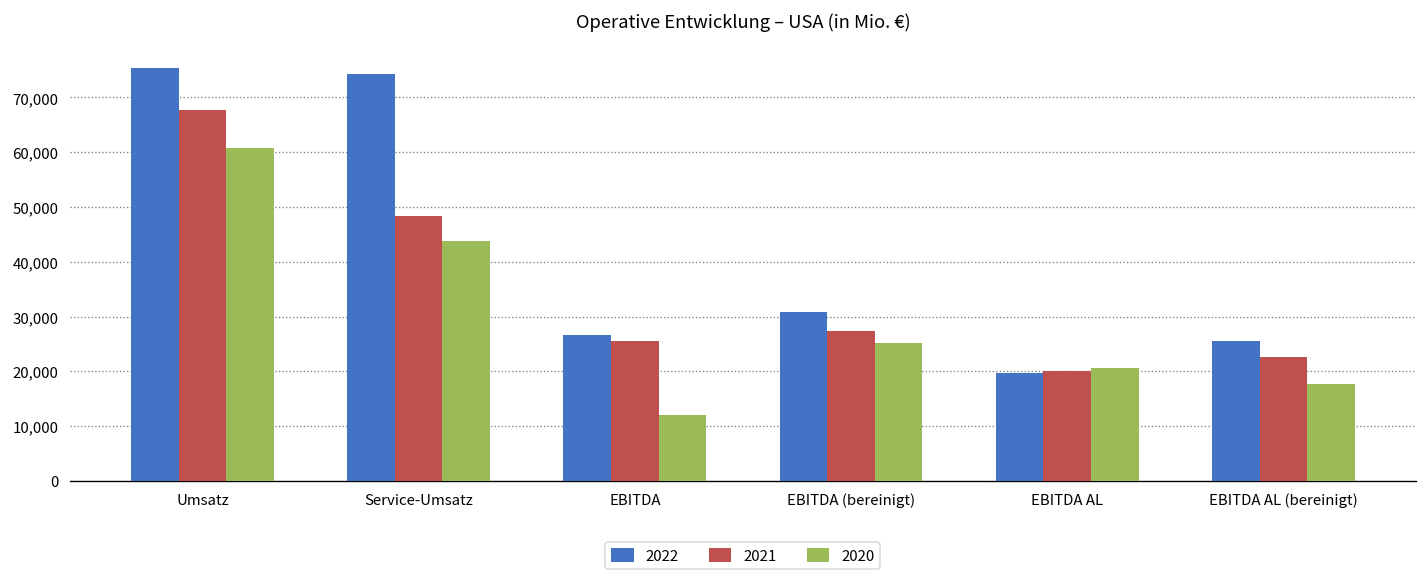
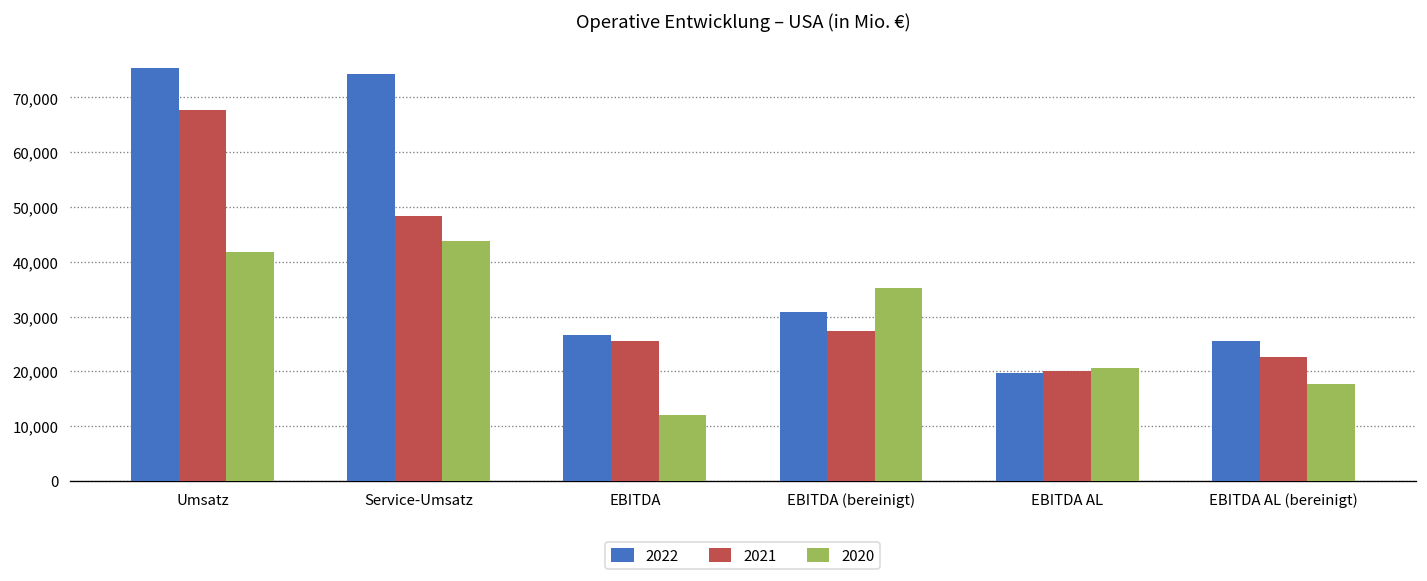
  {
    "2022": {
      "Umsatz": "75,000",
      "Service-Umsatz": "74,000",
      "EBITDA": "27,000",
      "EBITDA (bereinigt)": "31,000",
      "EBITDA AL": "20,000",
      "EBITDA AL (bereinigt)": "26,000"
    },
    "2021": {
      "Umsatz": "68,000",
      "Service-Umsatz": "48,000",
      "EBITDA": "26,000",
      "EBITDA (bereinigt)": "27,000",
      "EBITDA AL": "20,000",
      "EBITDA AL (bereinigt)": "23,000"
    },
    "2020": {
-     "Umsatz": "61,000",
+     "Umsatz": "42,000",
      "Service-Umsatz": "44,000",
      "EBITDA": "12,000",
-     "EBITDA (bereinigt)": "25,000",
+     "EBITDA (bereinigt)": "35,000",
      "EBITDA AL": "21,000",
      "EBITDA AL (bereinigt)": "18,000"
    }
  }
